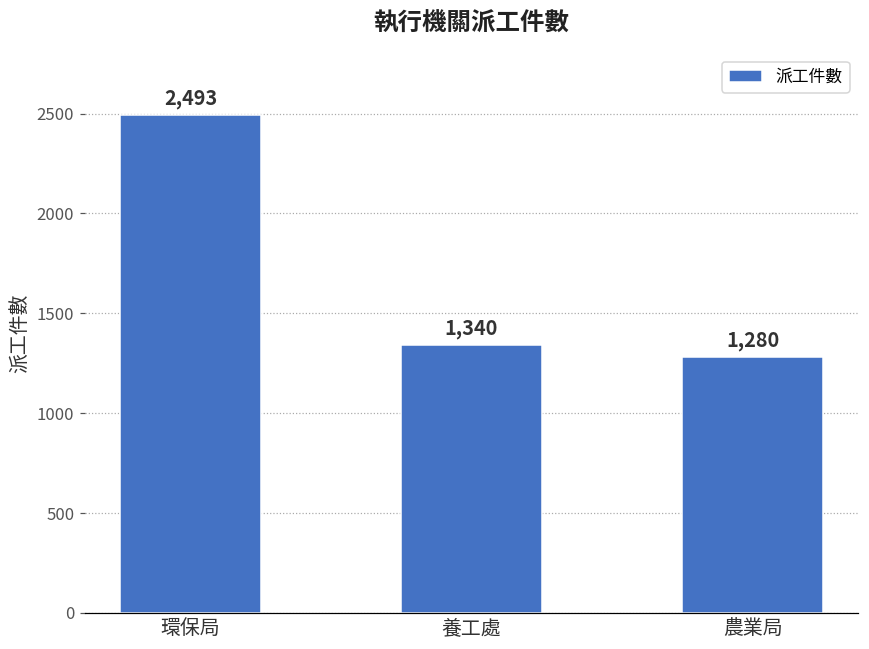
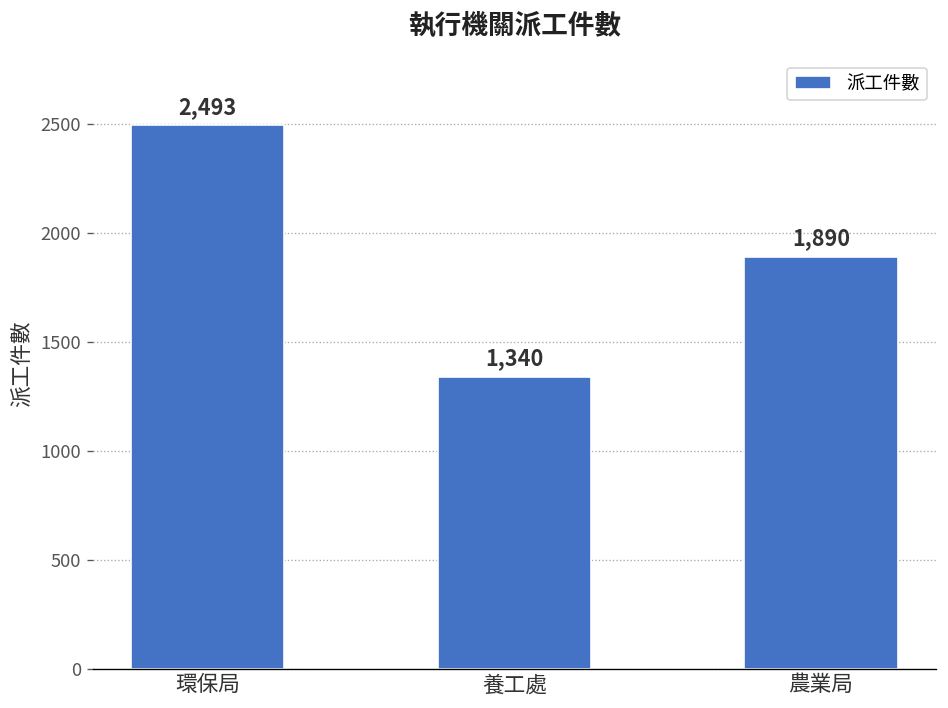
  {
    "環保局": "2,493",
    "養工處": "1,340",
-   "農業局": "1,280"
+   "農業局": "1,890"
  }
